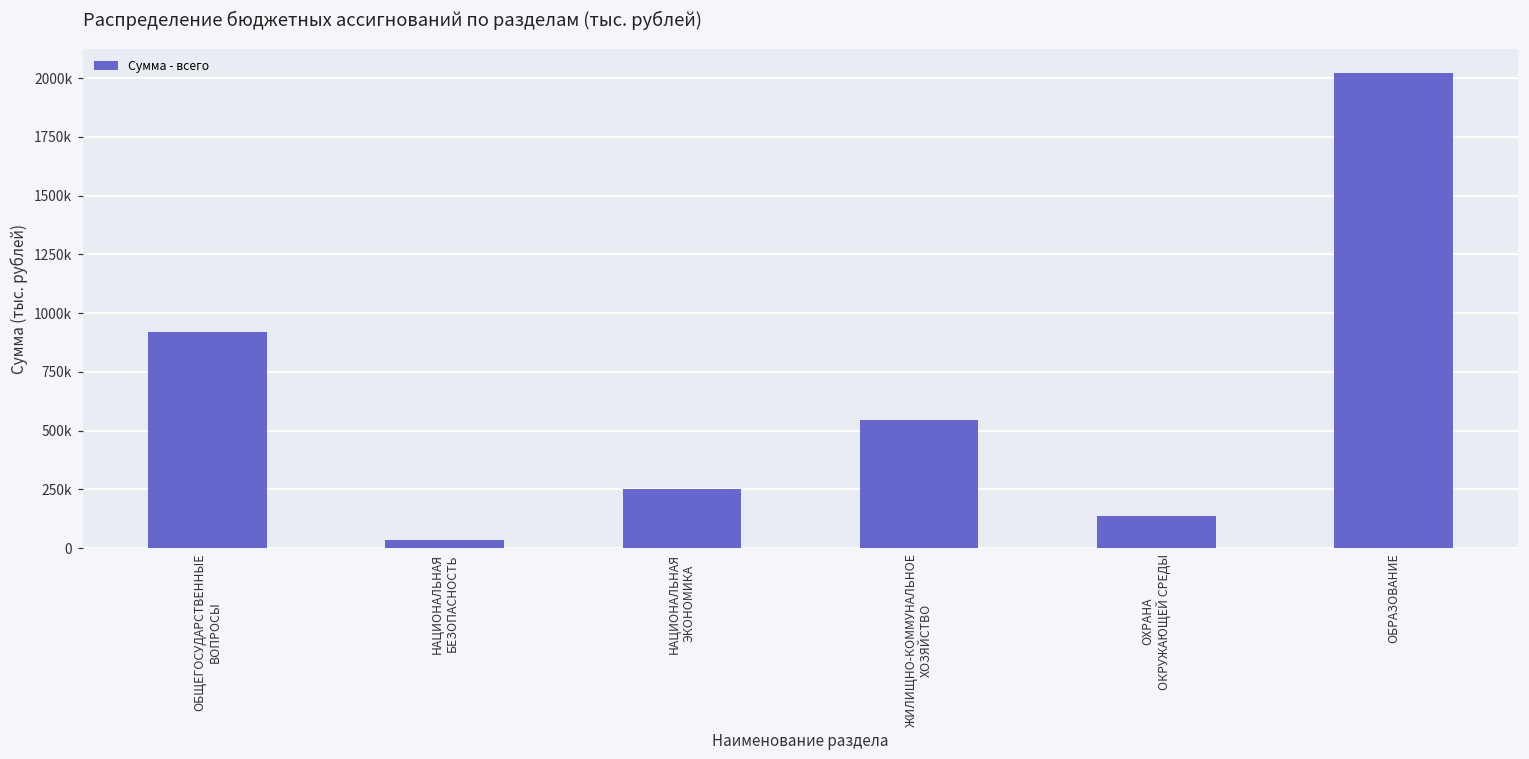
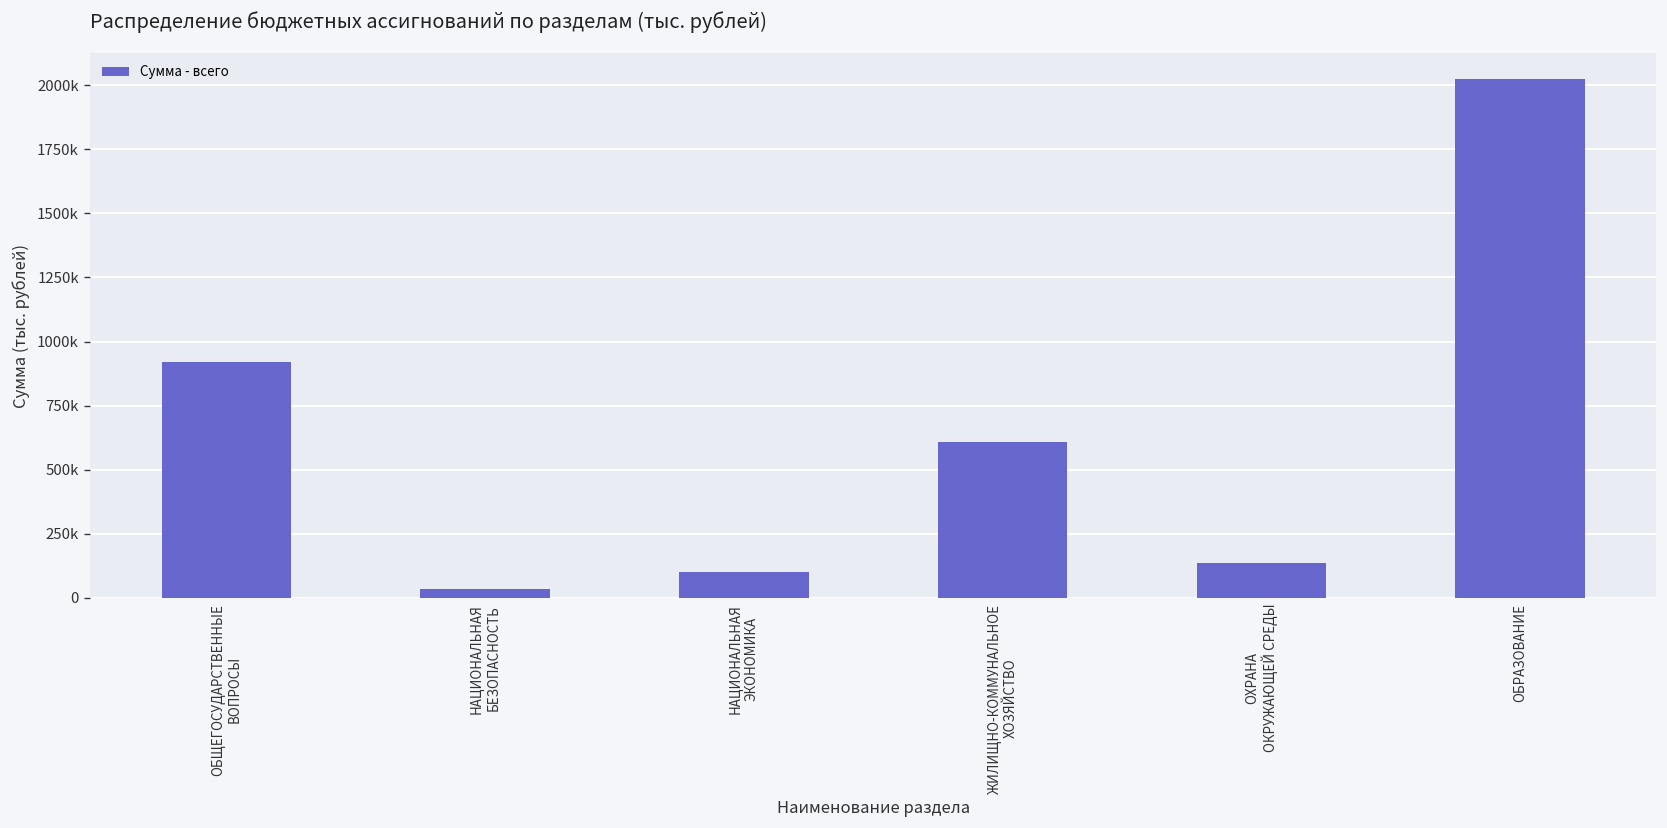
  {
    "ОБЩЕГОСУДАРСТВЕННЫЕ ВОПРОСЫ": 920000,
    "НАЦИОНАЛЬНАЯ БЕЗОПАСНОСТЬ": 40000,
-   "НАЦИОНАЛЬНАЯ ЭКОНОМИКА": 250000,
-   "ЖИЛИЩНО-КОММУНАЛЬНОЕ ХОЗЯЙСТВО": 550000,
+   "НАЦИОНАЛЬНАЯ ЭКОНОМИКА": 100000,
+   "ЖИЛИЩНО-КОММУНАЛЬНОЕ ХОЗЯЙСТВО": 610000,
    "ОХРАНА ОКРУЖАЮЩЕЙ СРЕДЫ": 140000,
    "ОБРАЗОВАНИЕ": 2020000
  }
